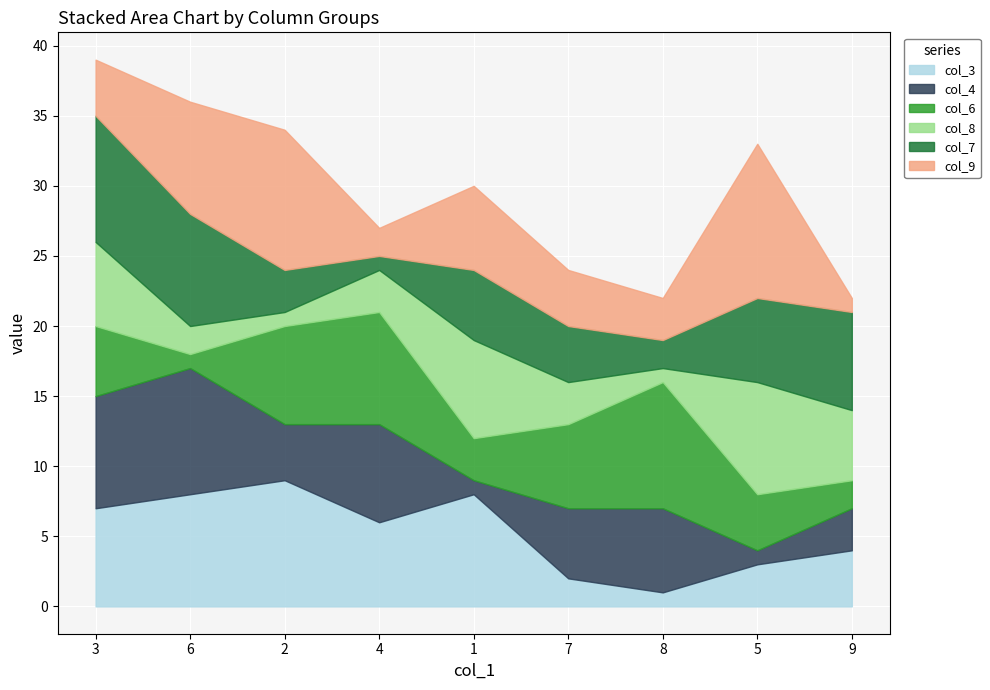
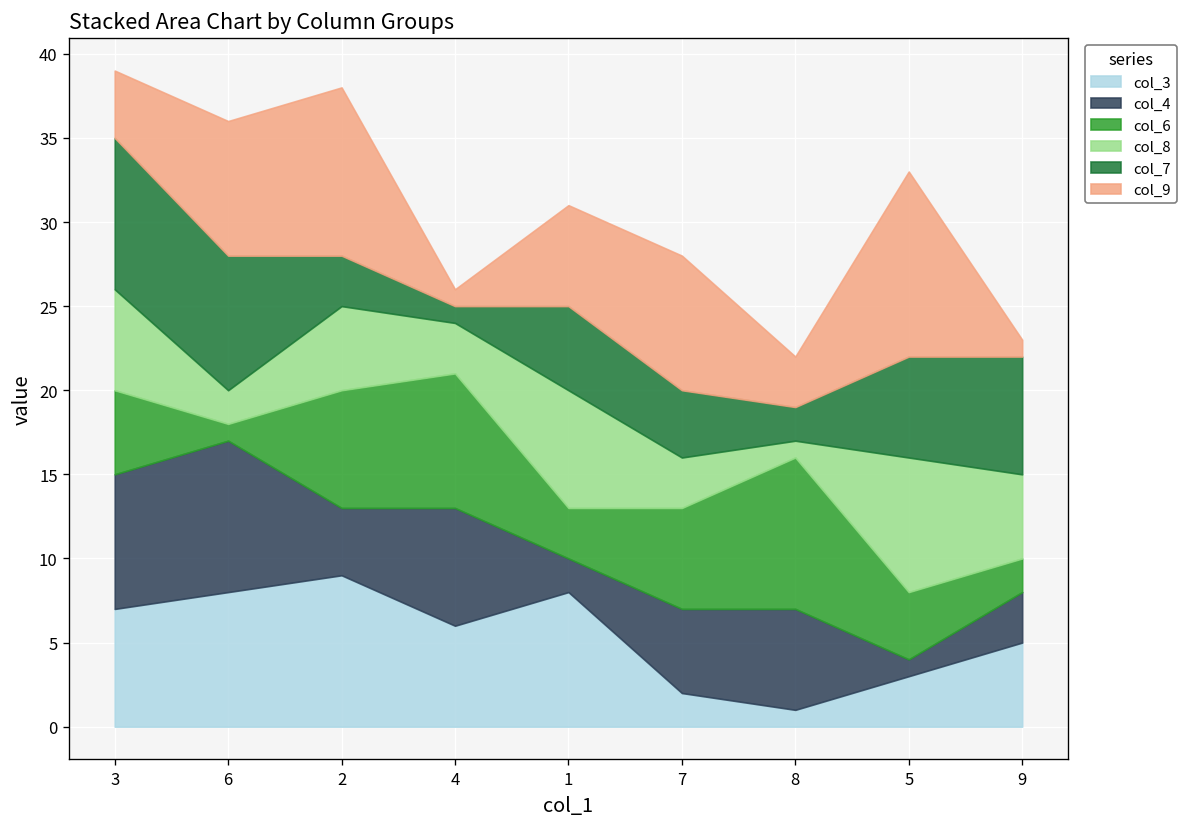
  {
    "col_3": {
      "3": 7,
      "6": 8,
      "2": 9,
      "4": 6,
      "1": 8,
      "7": 2,
      "8": 1,
      "5": 3,
-     "9": 4
+     "9": 5
    },
    "col_4": {
      "3": 8,
      "6": 9,
      "2": 4,
      "4": 7,
-     "1": 1,
+     "1": 2,
      "7": 5,
      "8": 6,
      "5": 1,
      "9": 3
    },
    "col_8": {
      "3": 6,
      "6": 2,
-     "2": 1,
+     "2": 5,
      "4": 3,
      "1": 7,
      "7": 3,
      "8": 1,
      "5": 8,
      "9": 5
    },
    "col_9": {
      "3": 4,
      "6": 8,
      "2": 10,
-     "4": 2,
+     "4": 1,
      "1": 6,
-     "7": 4,
+     "7": 8,
      "8": 3,
      "5": 11,
      "9": 1
    }
  }
